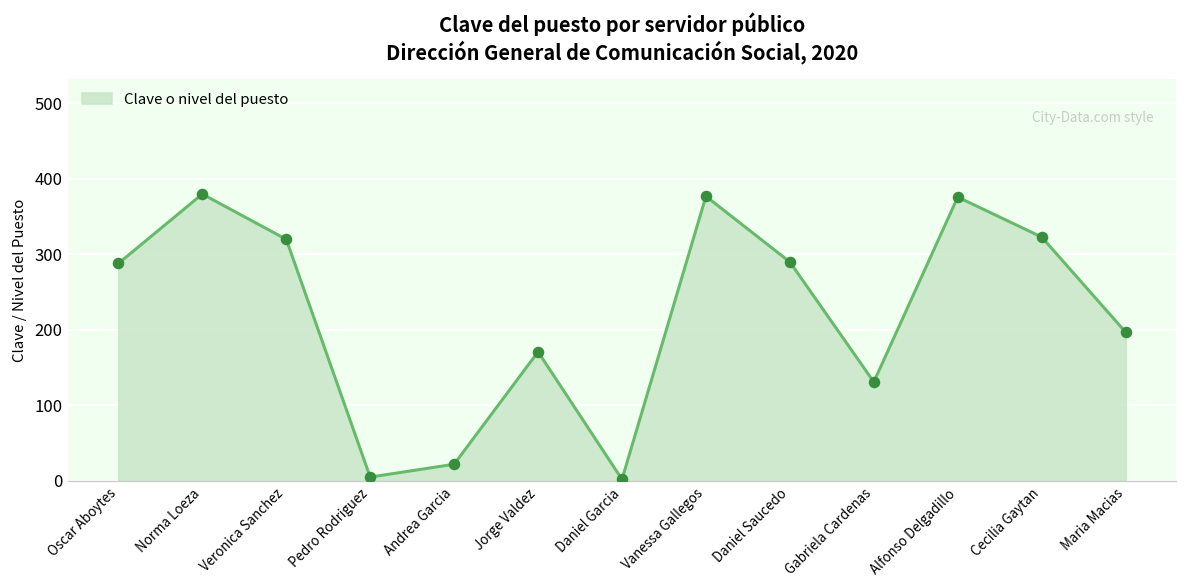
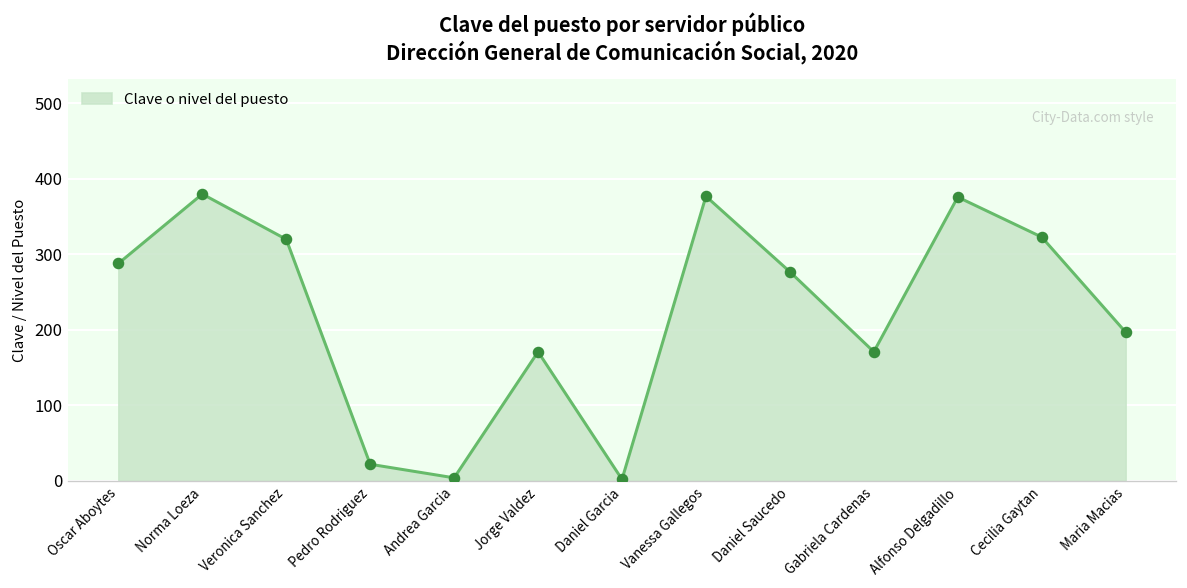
  {
    "Oscar Aboytes": 290,
    "Norma Loeza": 380,
    "Veronica Sanchez": 320,
-   "Pedro Rodriguez": 10,
-   "Andrea Garcia": 20,
+   "Pedro Rodriguez": 20,
+   "Andrea Garcia": 0,
    "Jorge Valdez": 170,
    "Daniel Garcia": 0,
    "Vanessa Gallegos": 380,
-   "Daniel Saucedo": 290,
-   "Gabriela Cardenas": 130,
+   "Daniel Saucedo": 280,
+   "Gabriela Cardenas": 170,
    "Alfonso Delgadillo": 380,
    "Cecilia Gaytan": 320,
    "Maria Macias": 200
  }
